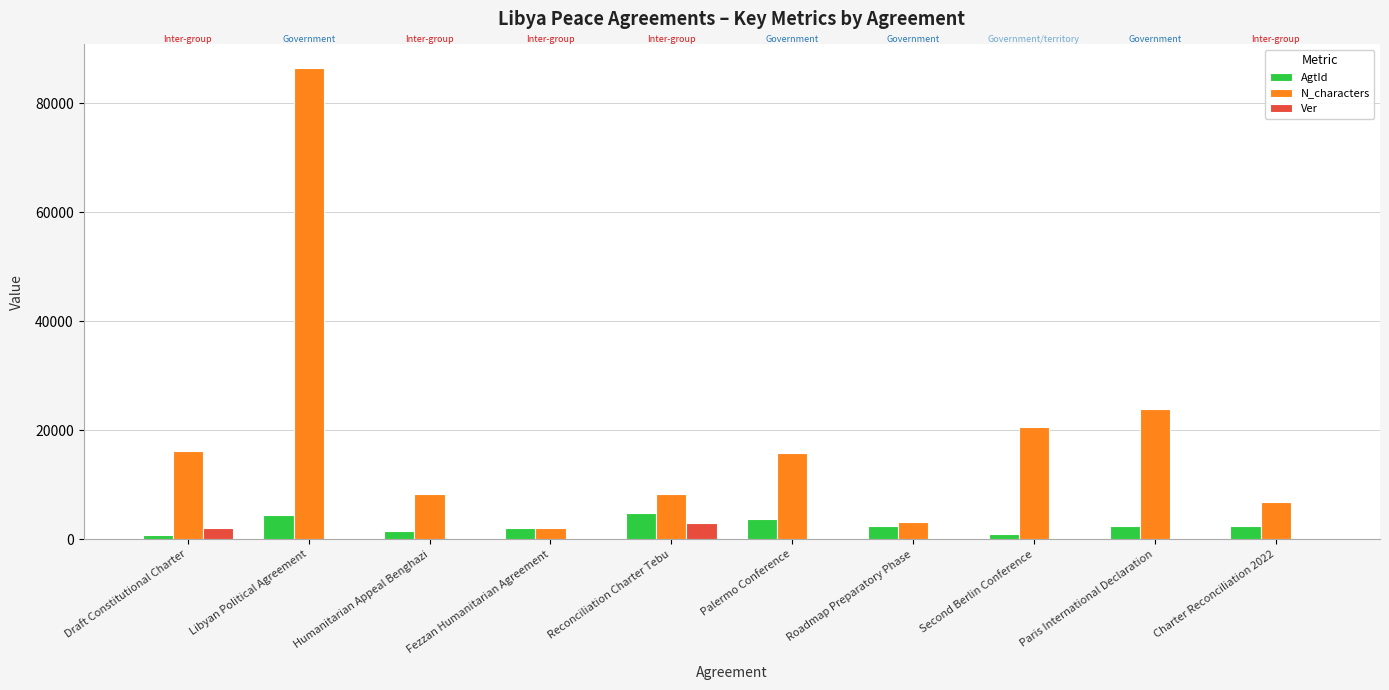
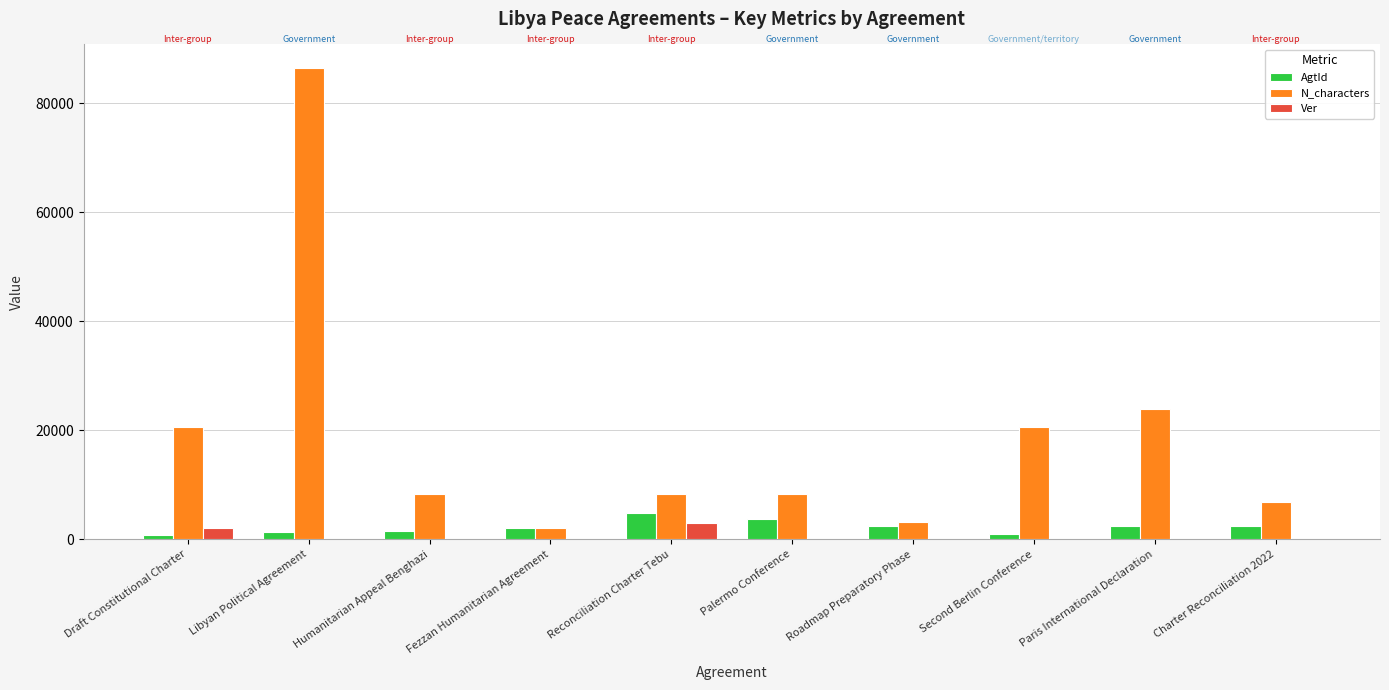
  {
    "AgtId": {
      "Draft Constitutional Charter": 1000,
-     "Libyan Political Agreement": 4000,
+     "Libyan Political Agreement": 1000,
      "Humanitarian Appeal Benghazi": 2000,
      "Fezzan Humanitarian Agreement": 2000,
      "Reconciliation Charter Tebu": 5000,
      "Palermo Conference": 4000,
      "Roadmap Preparatory Phase": 2000,
      "Second Berlin Conference": 1000,
      "Paris International Declaration": 2000,
      "Charter Reconciliation 2022": 2000
    },
    "N_characters": {
-     "Draft Constitutional Charter": 16000,
+     "Draft Constitutional Charter": 21000,
      "Libyan Political Agreement": 86000,
      "Humanitarian Appeal Benghazi": 8000,
      "Fezzan Humanitarian Agreement": 2000,
      "Reconciliation Charter Tebu": 8000,
-     "Palermo Conference": 16000,
+     "Palermo Conference": 8000,
      "Roadmap Preparatory Phase": 3000,
      "Second Berlin Conference": 21000,
      "Paris International Declaration": 24000,
      "Charter Reconciliation 2022": 7000
    },
    "Ver": {
      "Draft Constitutional Charter": 2000,
      "Reconciliation Charter Tebu": 3000
    }
  }
